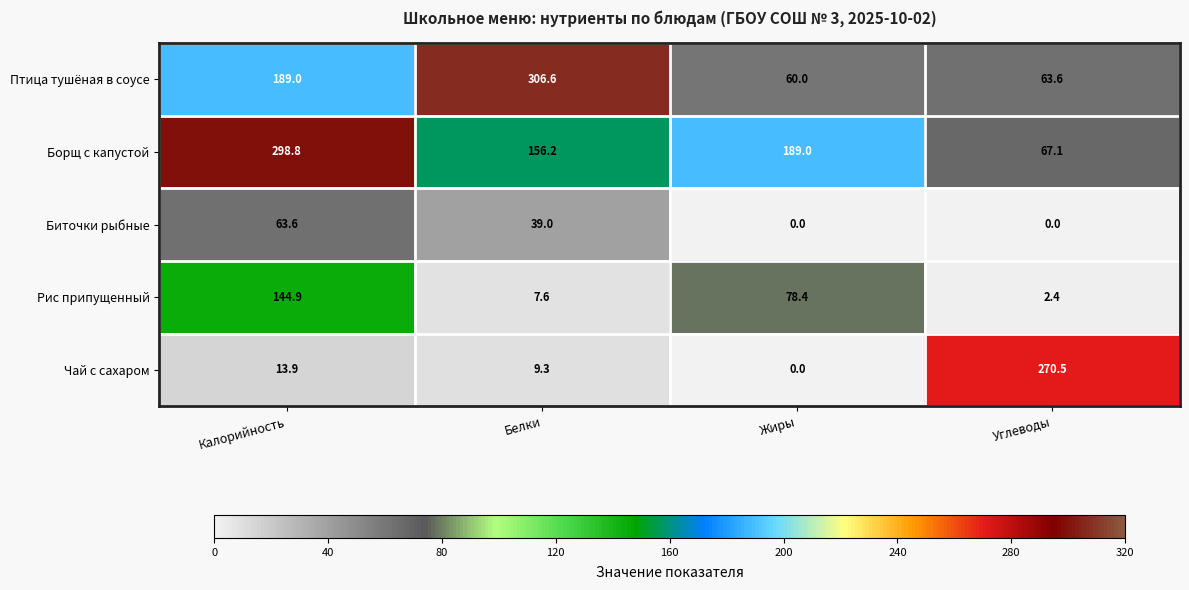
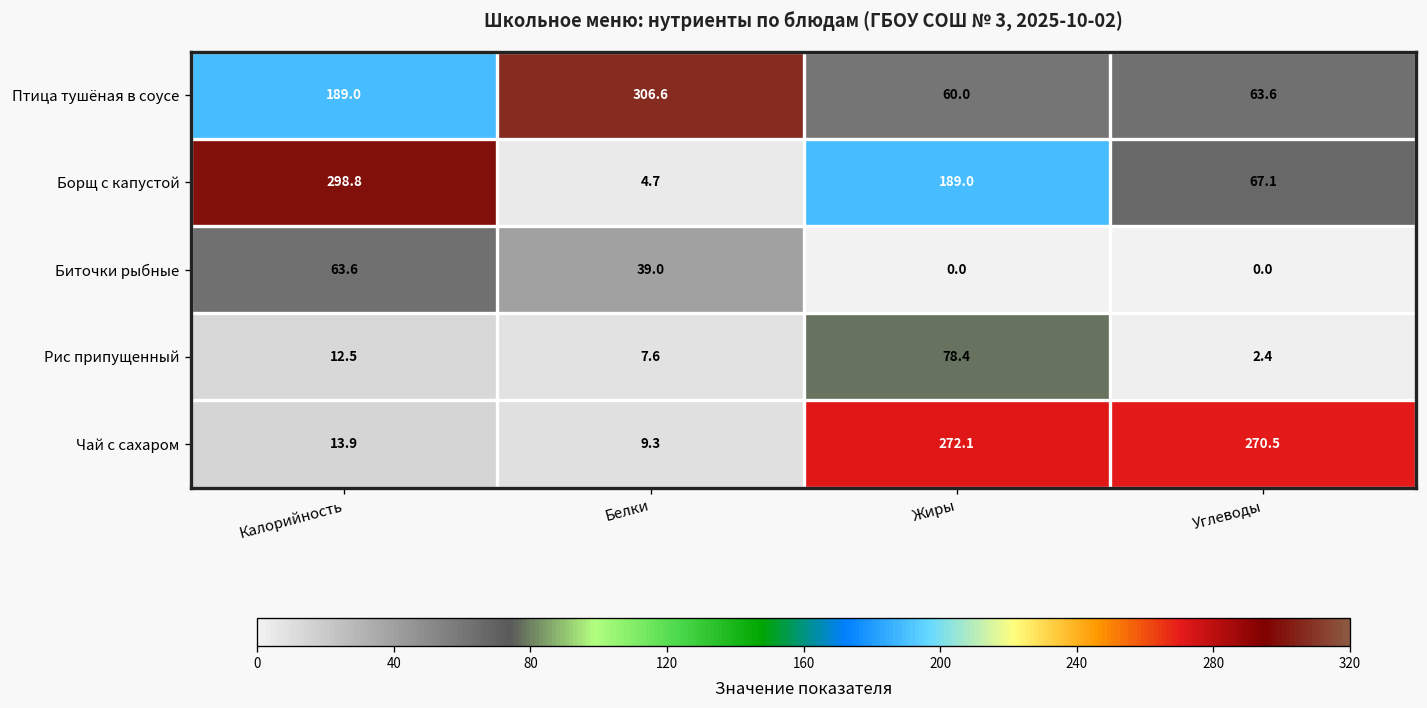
  {
    "Птица тушёная в соусе": {
      "Калорийность": 189.0,
      "Белки": 306.6,
      "Жиры": 60.0,
      "Углеводы": 63.6
    },
    "Борщ с капустой": {
      "Калорийность": 298.8,
-     "Белки": 156.2,
+     "Белки": 4.7,
      "Жиры": 189.0,
      "Углеводы": 67.1
    },
    "Биточки рыбные": {
      "Калорийность": 63.6,
      "Белки": 39.0,
      "Жиры": 0.0,
      "Углеводы": 0.0
    },
    "Рис припущенный": {
-     "Калорийность": 144.9,
+     "Калорийность": 12.5,
      "Белки": 7.6,
      "Жиры": 78.4,
      "Углеводы": 2.4
    },
    "Чай с сахаром": {
      "Калорийность": 13.9,
      "Белки": 9.3,
-     "Жиры": 0.0,
+     "Жиры": 272.1,
      "Углеводы": 270.5
    }
  }
